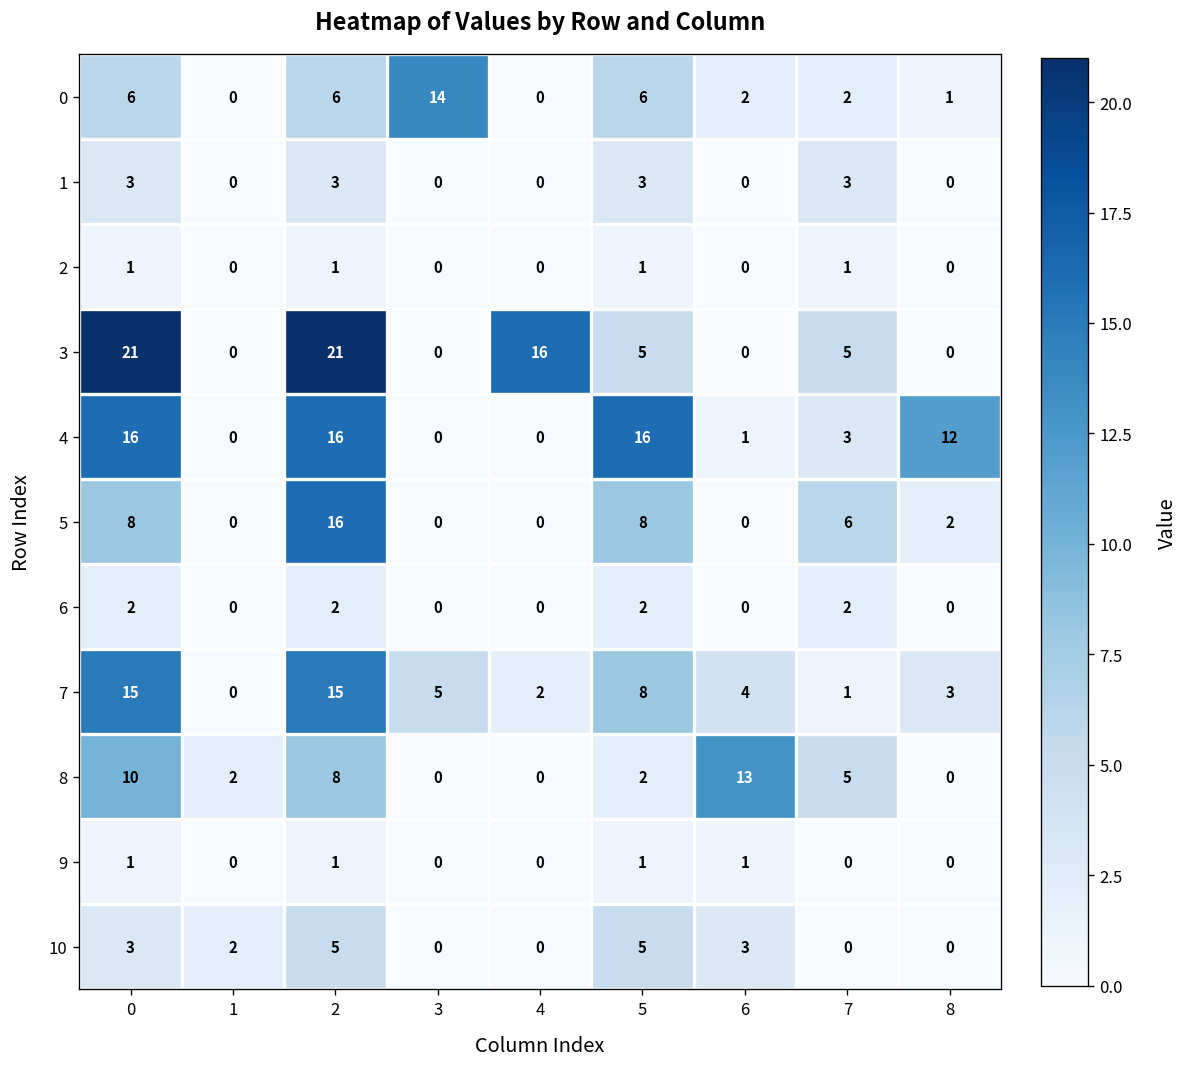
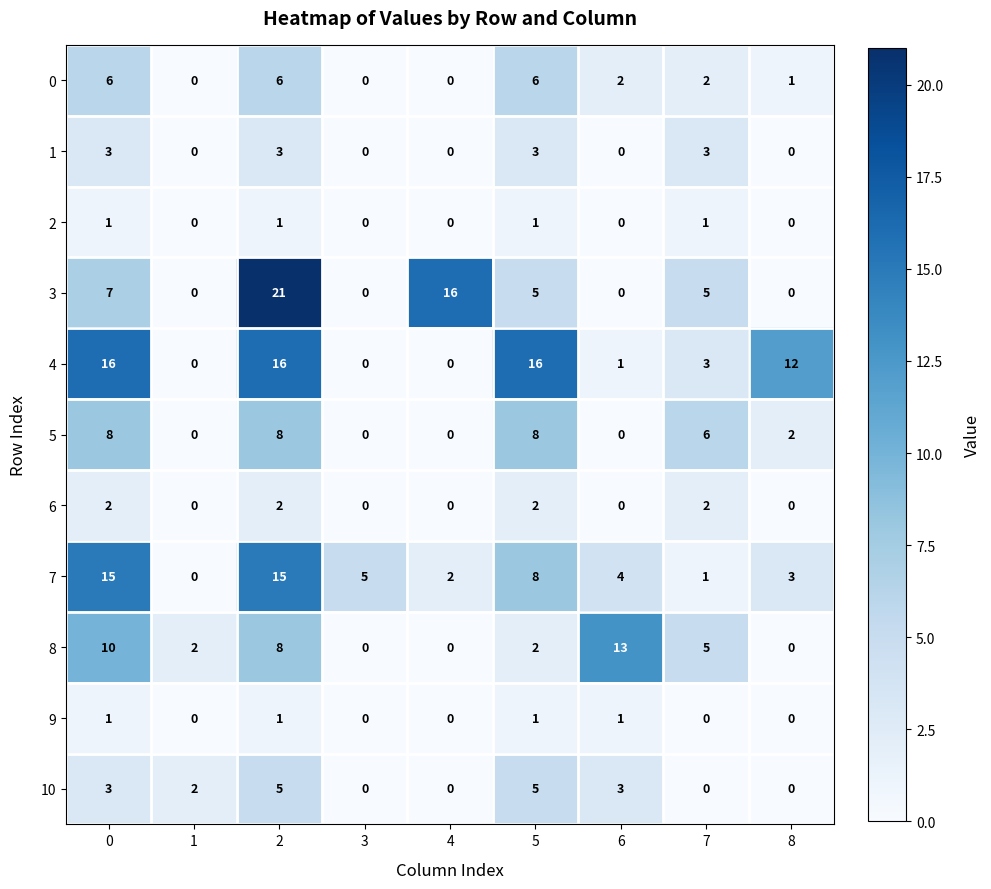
  {
    "0": {
      "0": 6,
      "1": 0,
      "2": 6,
-     "3": 14,
+     "3": 0,
      "4": 0,
      "5": 6,
      "6": 2,
      "7": 2,
      "8": 1
    },
    "1": {
      "0": 3,
      "1": 0,
      "2": 3,
      "3": 0,
      "4": 0,
      "5": 3,
      "6": 0,
      "7": 3,
      "8": 0
    },
    "2": {
      "0": 1,
      "1": 0,
      "2": 1,
      "3": 0,
      "4": 0,
      "5": 1,
      "6": 0,
      "7": 1,
      "8": 0
    },
    "3": {
-     "0": 21,
+     "0": 7,
      "1": 0,
      "2": 21,
      "3": 0,
      "4": 16,
      "5": 5,
      "6": 0,
      "7": 5,
      "8": 0
    },
    "4": {
      "0": 16,
      "1": 0,
      "2": 16,
      "3": 0,
      "4": 0,
      "5": 16,
      "6": 1,
      "7": 3,
      "8": 12
    },
    "5": {
      "0": 8,
      "1": 0,
-     "2": 16,
+     "2": 8,
      "3": 0,
      "4": 0,
      "5": 8,
      "6": 0,
      "7": 6,
      "8": 2
    },
    "6": {
      "0": 2,
      "1": 0,
      "2": 2,
      "3": 0,
      "4": 0,
      "5": 2,
      "6": 0,
      "7": 2,
      "8": 0
    },
    "7": {
      "0": 15,
      "1": 0,
      "2": 15,
      "3": 5,
      "4": 2,
      "5": 8,
      "6": 4,
      "7": 1,
      "8": 3
    },
    "8": {
      "0": 10,
      "1": 2,
      "2": 8,
      "3": 0,
      "4": 0,
      "5": 2,
      "6": 13,
      "7": 5,
      "8": 0
    },
    "9": {
      "0": 1,
      "1": 0,
      "2": 1,
      "3": 0,
      "4": 0,
      "5": 1,
      "6": 1,
      "7": 0,
      "8": 0
    },
    "10": {
      "0": 3,
      "1": 2,
      "2": 5,
      "3": 0,
      "4": 0,
      "5": 5,
      "6": 3,
      "7": 0,
      "8": 0
    }
  }
